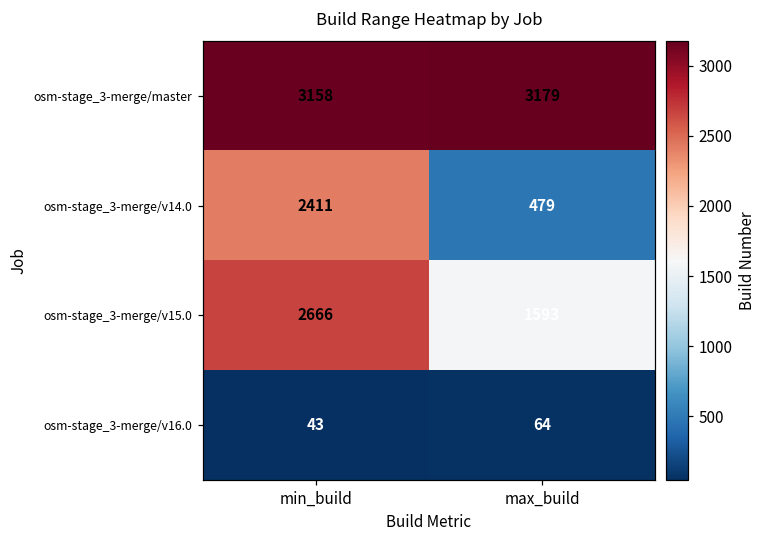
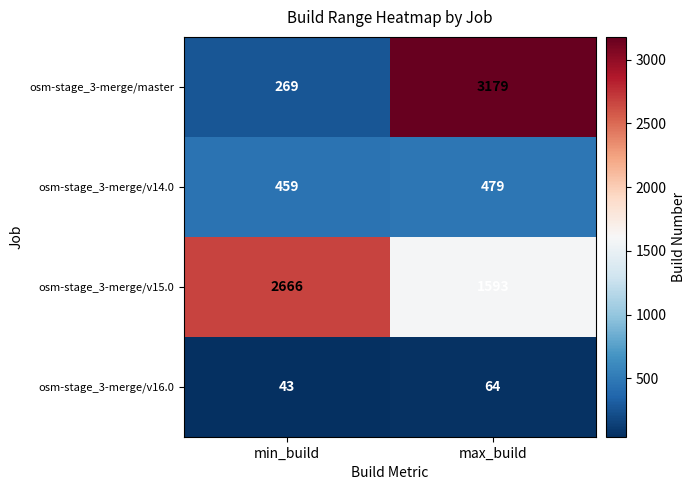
  {
    "osm-stage_3-merge/master": {
-     "min_build": 3158,
+     "min_build": 269,
      "max_build": 3179
    },
    "osm-stage_3-merge/v14.0": {
-     "min_build": 2411,
+     "min_build": 459,
      "max_build": 479
    },
    "osm-stage_3-merge/v15.0": {
      "min_build": 2666
    },
    "osm-stage_3-merge/v16.0": {
      "min_build": 43,
      "max_build": 64
    }
  }
